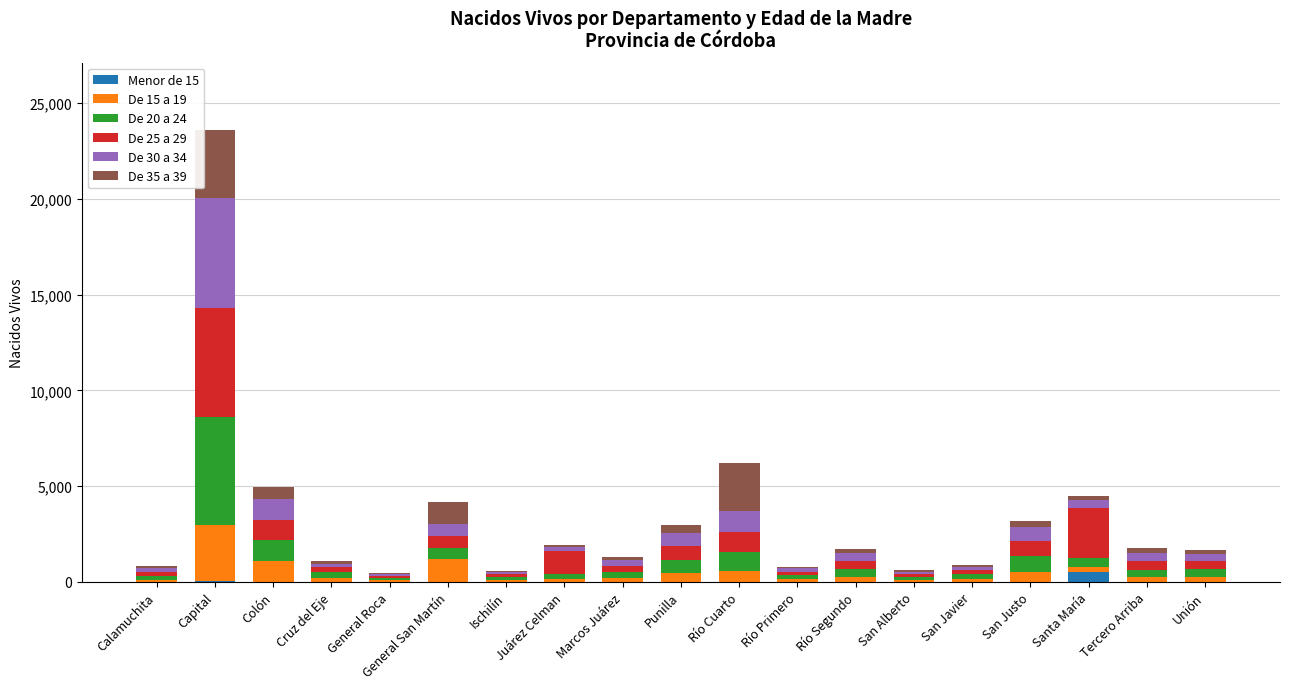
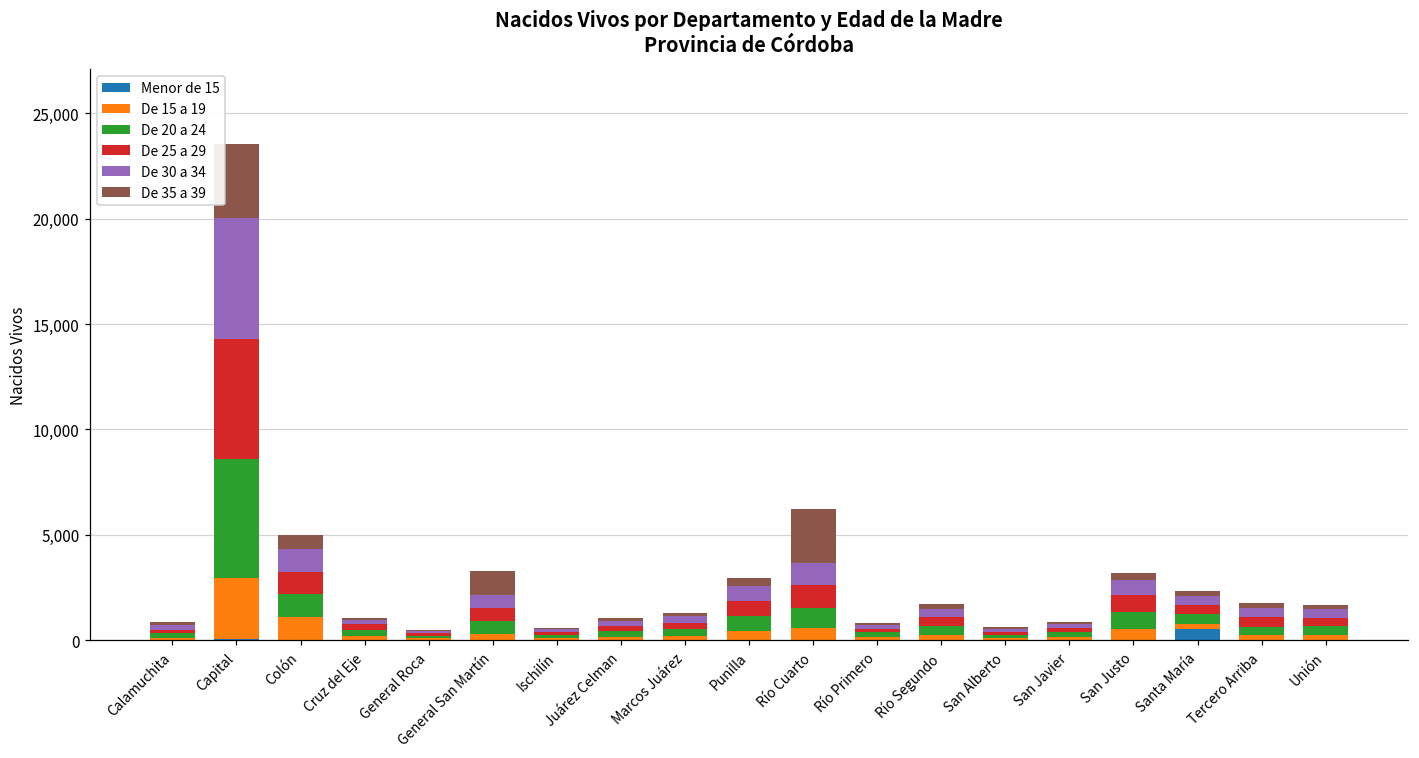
  {
    "Menor de 15": {
      "Santa María": "500"
    },
    "De 15 a 19": {
      "Capital": "2,900",
      "Colón": "1,100",
      "Cruz del Eje": "200",
-     "General San Martín": "1,200",
+     "General San Martín": "300",
      "Juárez Celman": "200",
      "Marcos Juárez": "200",
      "Punilla": "400",
      "Río Cuarto": "600",
      "Río Primero": "100",
      "Río Segundo": "300",
      "San Javier": "100",
      "San Justo": "500",
      "Santa María": "300",
      "Tercero Arriba": "200",
      "Unión": "200"
    },
    "De 20 a 24": {
      "Calamuchita": "200",
      "Capital": "5,700",
      "Colón": "1,100",
      "Cruz del Eje": "300",
      "General San Martín": "600",
      "Ischilín": "100",
      "Juárez Celman": "300",
      "Marcos Juárez": "300",
      "Punilla": "700",
      "Río Cuarto": "1,000",
      "Río Primero": "200",
      "Río Segundo": "400",
      "San Alberto": "200",
      "San Javier": "200",
      "San Justo": "800",
      "Santa María": "500",
      "Tercero Arriba": "400",
      "Unión": "400"
    },
    "De 25 a 29": {
      "Calamuchita": "200",
      "Capital": "5,700",
      "Colón": "1,100",
      "Cruz del Eje": "300",
      "General San Martín": "600",
      "Ischilín": "100",
-     "Juárez Celman": "1,200",
+     "Juárez Celman": "300",
      "Marcos Juárez": "300",
      "Punilla": "700",
      "Río Cuarto": "1,100",
      "Río Primero": "200",
      "Río Segundo": "400",
      "San Alberto": "100",
      "San Javier": "200",
      "San Justo": "800",
-     "Santa María": "2,600",
+     "Santa María": "400",
      "Tercero Arriba": "400",
      "Unión": "400"
    },
    "De 30 a 34": {
      "Calamuchita": "200",
      "Capital": "5,800",
      "Colón": "1,100",
      "Cruz del Eje": "200",
      "General San Martín": "600",
      "Juárez Celman": "200",
      "Marcos Juárez": "300",
      "Punilla": "700",
      "Río Cuarto": "1,100",
      "Río Primero": "200",
      "Río Segundo": "400",
      "San Javier": "200",
      "San Justo": "700",
      "Santa María": "400",
      "Tercero Arriba": "400",
      "Unión": "400"
    },
    "De 35 a 39": {
      "Capital": "3,500",
      "Colón": "700",
      "General San Martín": "1,100",
      "Marcos Juárez": "200",
      "Punilla": "400",
      "Río Cuarto": "2,500",
      "Río Segundo": "200",
      "San Justo": "400",
      "Santa María": "200",
      "Tercero Arriba": "200",
      "Unión": "200"
    }
  }
